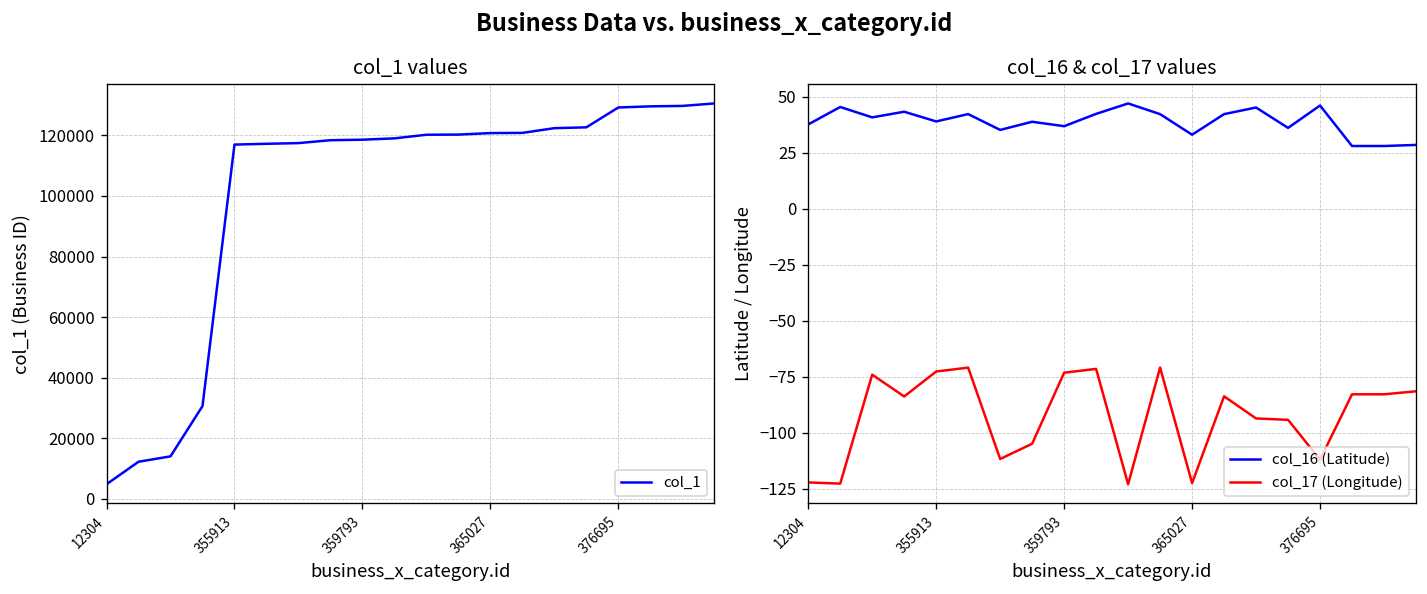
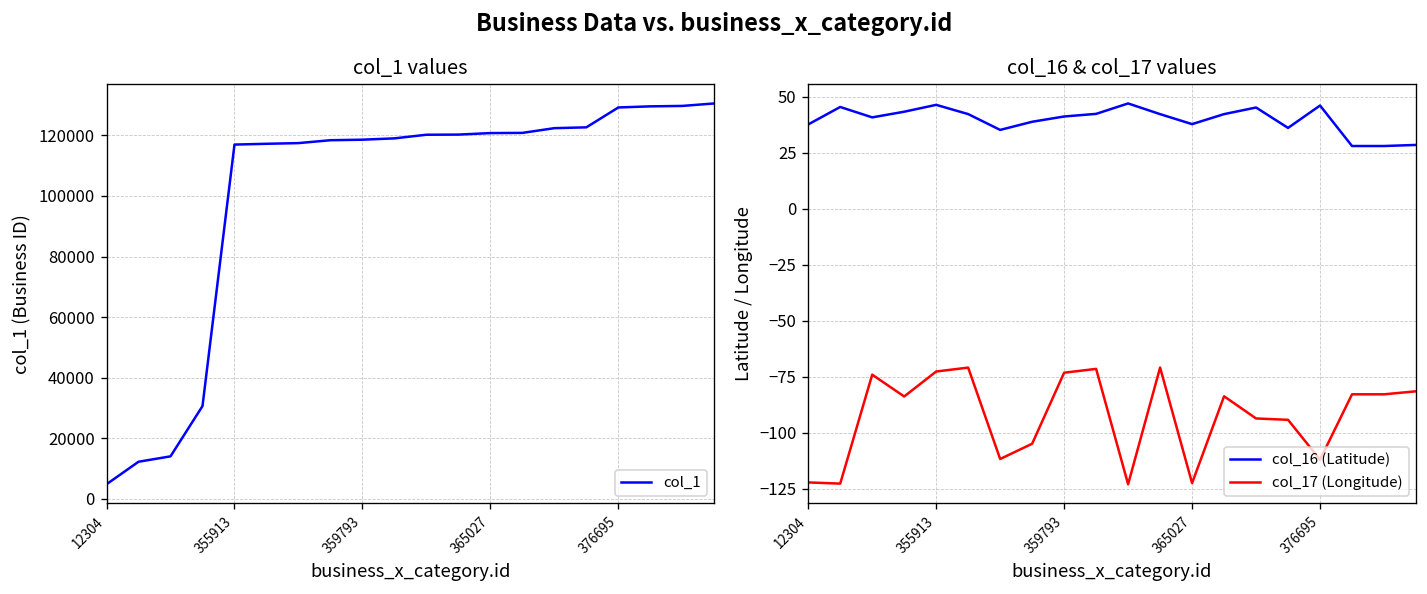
  {
    "col_1 values": {
      "12304": 5000,
      "355913": 117000,
      "359793": 119000,
      "365027": 121000,
      "376695": 129000
    },
    "col_16 & col_17 values": {
      "col_16 (Latitude)": {
        "12304": 38,
-       "355913": 39,
-       "359793": 37,
-       "365027": 33,
+       "355913": 46,
+       "359793": 41,
+       "365027": 38,
        "376695": 46
      },
      "col_17 (Longitude)": {
        "12304": -122,
        "355913": -73,
        "359793": -73,
        "365027": -122
      }
    }
  }
